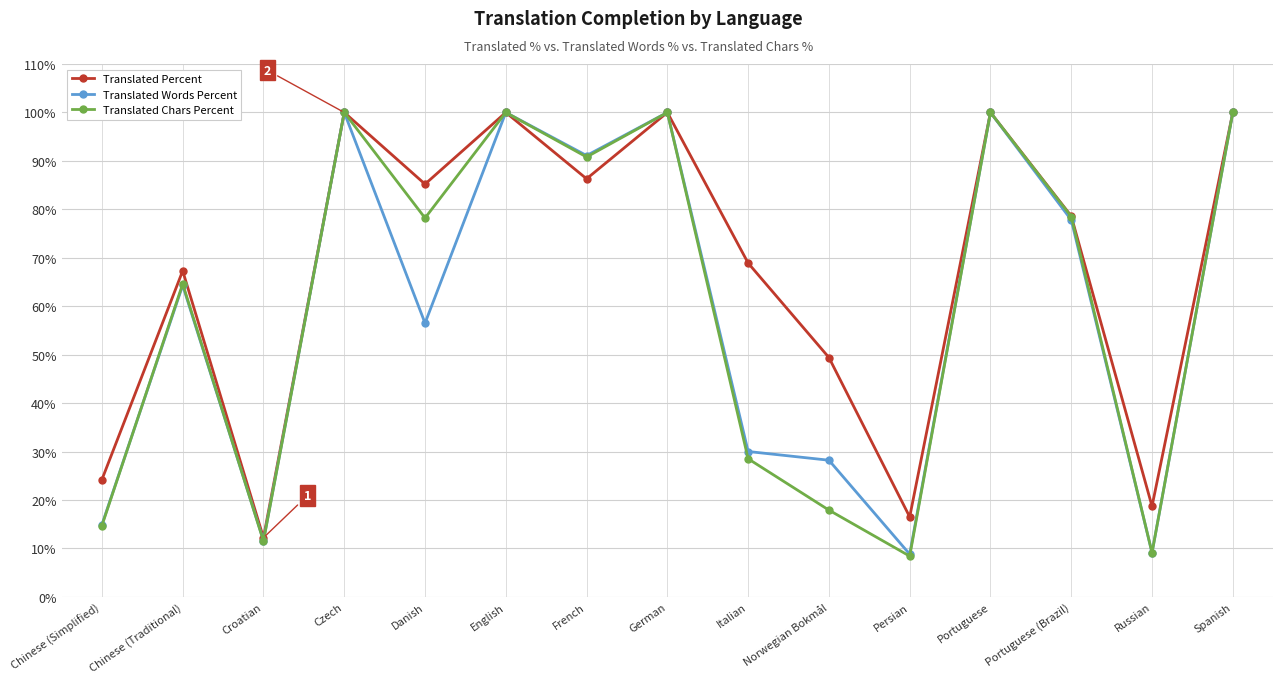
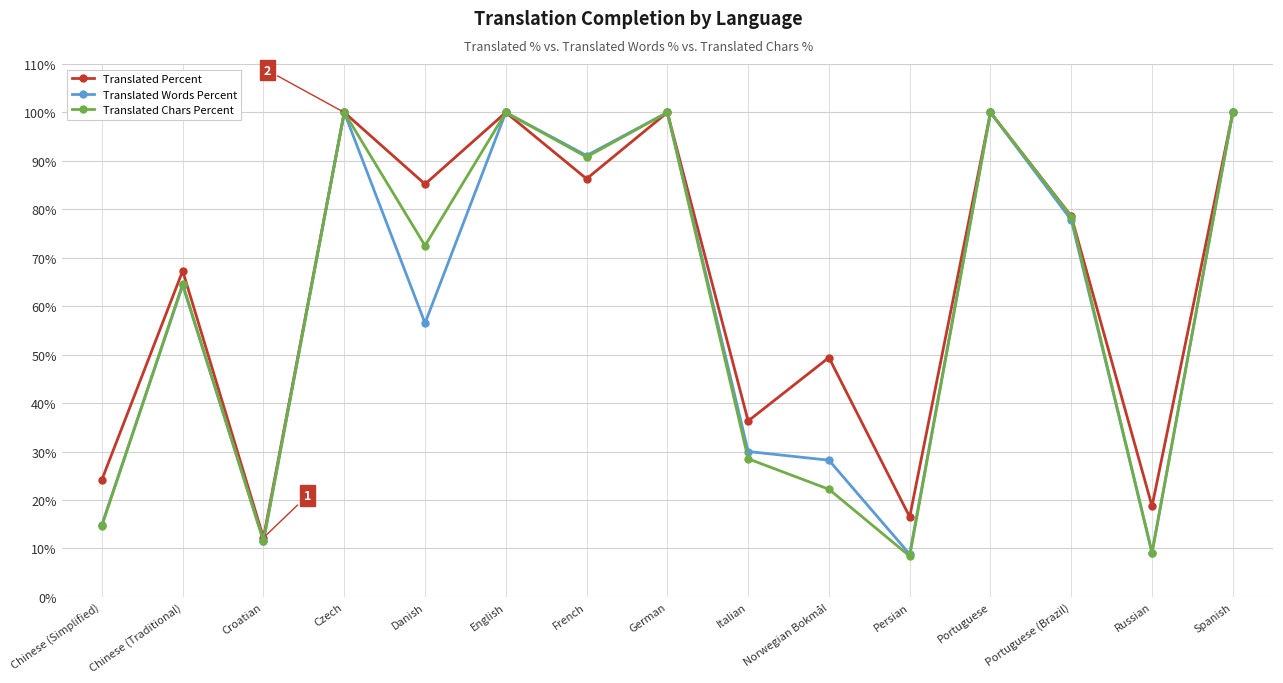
  {
    "Translated Percent": {
      "Chinese (Simplified)": "24%",
      "Chinese (Traditional)": "67%",
      "Croatian": "12%",
      "Danish": "85%",
      "French": "86%",
-     "Italian": "69%",
+     "Italian": "36%",
      "Norwegian Bokmål": "49%",
      "Persian": "17%",
      "Russian": "19%"
    },
    "Translated Words Percent": {
      "Danish": "57%",
      "Italian": "30%",
      "Norwegian Bokmål": "28%",
      "Portuguese (Brazil)": "78%"
    },
    "Translated Chars Percent": {
-     "Danish": "78%",
+     "Danish": "73%",
      "Italian": "29%",
-     "Norwegian Bokmål": "18%"
+     "Norwegian Bokmål": "22%"
    }
  }
